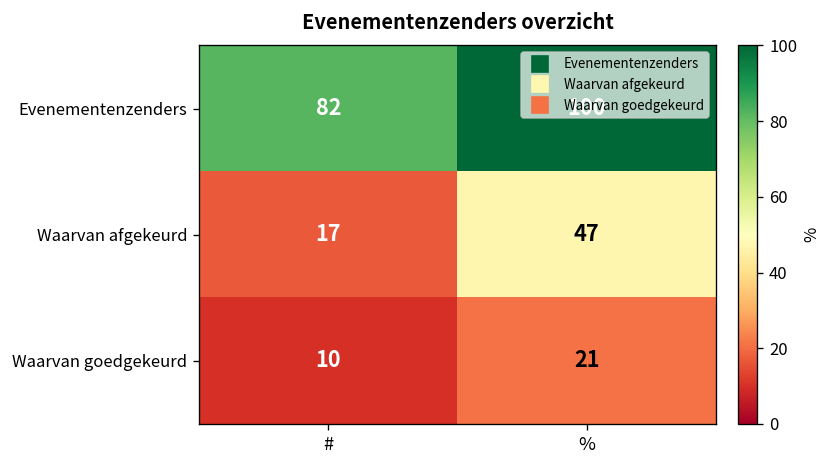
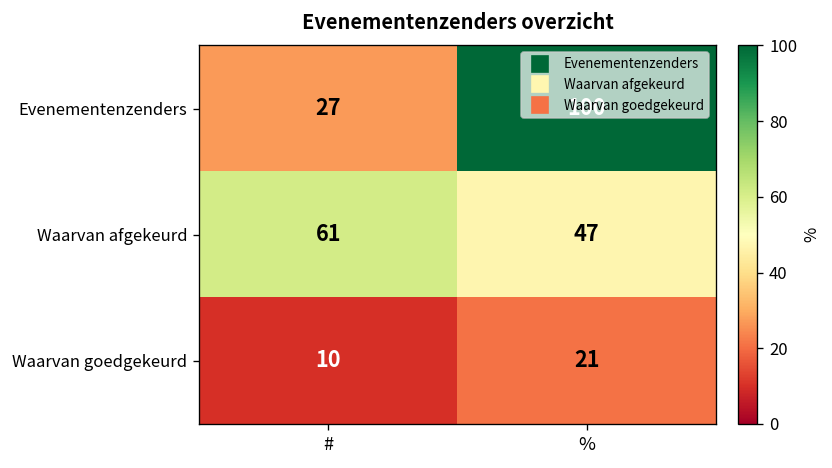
  {
    "Evenementenzenders": {
-     "#": 82
+     "#": 27
    },
    "Waarvan afgekeurd": {
-     "#": 17,
+     "#": 61,
      "%": 47
    },
    "Waarvan goedgekeurd": {
      "#": 10,
      "%": 21
    }
  }
